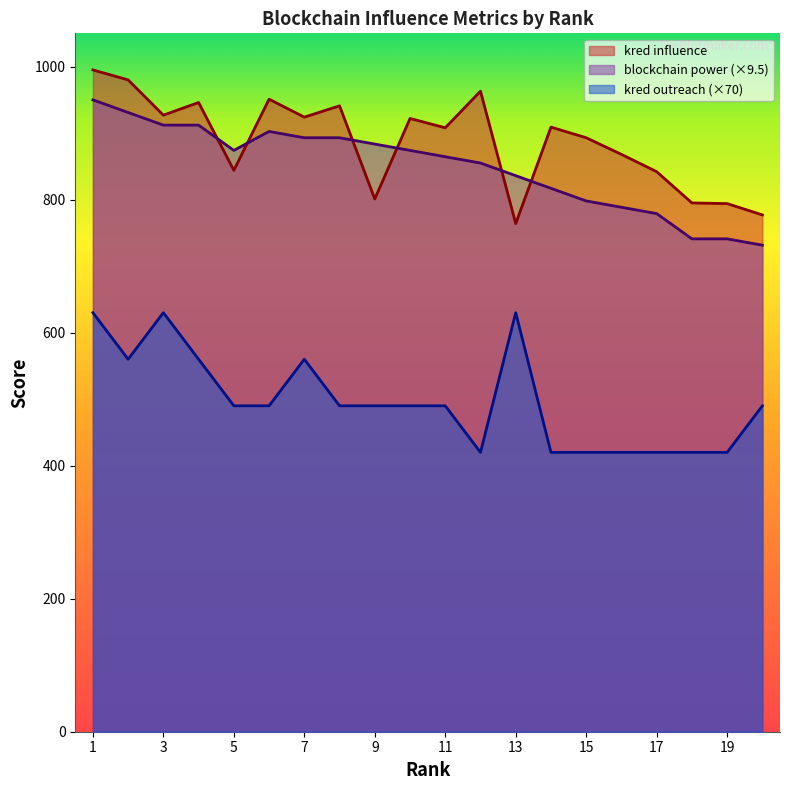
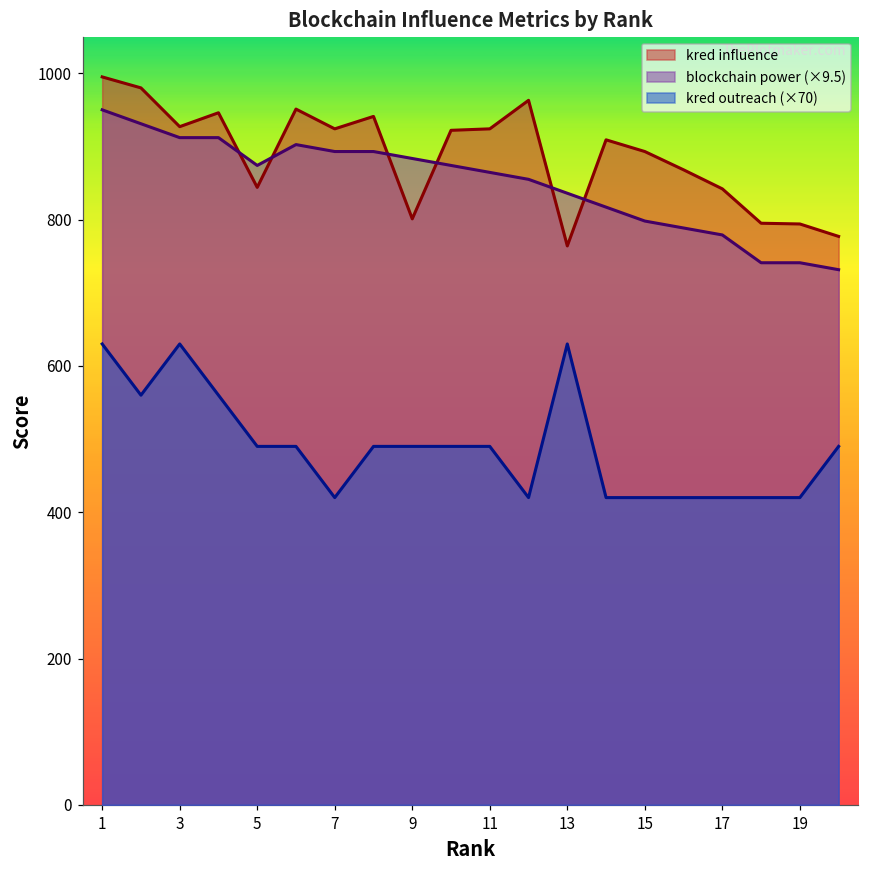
  {
    "kred influence": {
      "1": 1000,
      "3": 930,
      "5": 840,
      "7": 920,
      "9": 800,
-     "11": 910,
+     "11": 920,
      "13": 760,
      "15": 890,
      "17": 840,
      "19": 790
    },
    "blockchain power (×9.5)": {
      "1": 950,
      "3": 910,
      "5": 870,
      "7": 890,
      "9": 880,
      "11": 860,
      "13": 840,
      "15": 800,
      "17": 780,
      "19": 740
    },
    "kred outreach (×70)": {
      "1": 630,
      "3": 630,
      "5": 490,
-     "7": 560,
+     "7": 420,
      "9": 490,
      "11": 490,
      "13": 630,
      "15": 420,
      "17": 420,
      "19": 420
    }
  }
